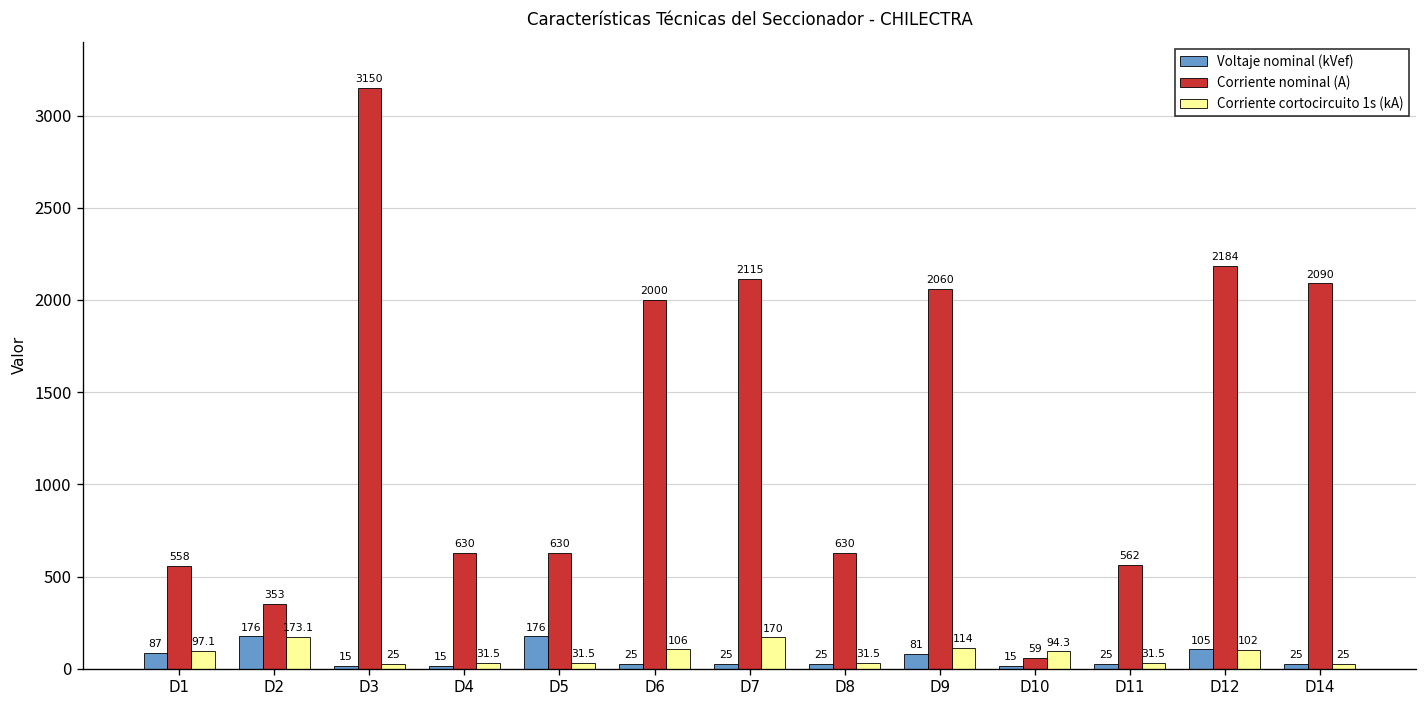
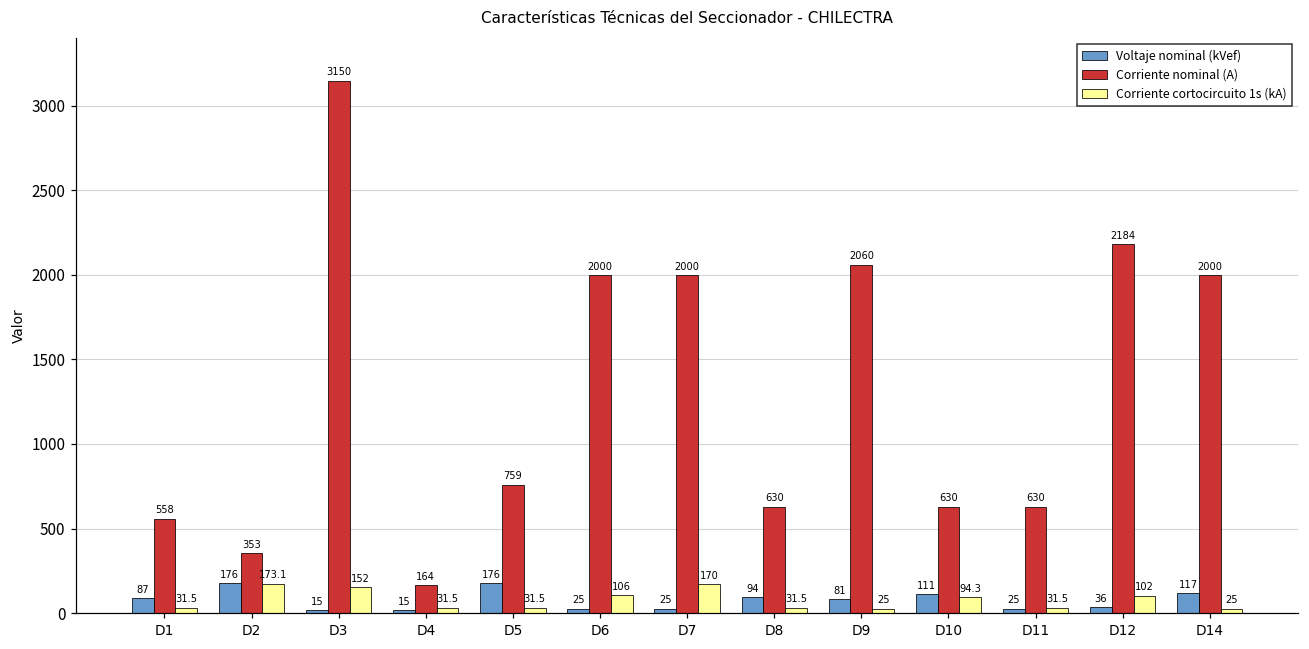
  {
    "Voltaje nominal (kVef)": {
      "D1": 87,
      "D2": 176,
      "D3": 15,
      "D4": 15,
      "D5": 176,
      "D6": 25,
      "D7": 25,
-     "D8": 25,
+     "D8": 94,
      "D9": 81,
-     "D10": 15,
+     "D10": 111,
      "D11": 25,
-     "D12": 105,
-     "D14": 25
+     "D12": 36,
+     "D14": 117
    },
    "Corriente nominal (A)": {
      "D1": 558,
      "D2": 353,
      "D3": 3150,
-     "D4": 630,
-     "D5": 630,
+     "D4": 164,
+     "D5": 759,
      "D6": 2000,
-     "D7": 2115,
+     "D7": 2000,
      "D8": 630,
      "D9": 2060,
-     "D10": 59,
-     "D11": 562,
+     "D10": 630,
+     "D11": 630,
      "D12": 2184,
-     "D14": 2090
+     "D14": 2000
    },
    "Corriente cortocircuito 1s (kA)": {
-     "D1": 97.1,
+     "D1": 31.5,
      "D2": 173.1,
-     "D3": 25,
+     "D3": 152,
      "D4": 31.5,
      "D5": 31.5,
      "D6": 106,
      "D7": 170,
      "D8": 31.5,
-     "D9": 114,
+     "D9": 25,
      "D10": 94.3,
      "D11": 31.5,
      "D12": 102,
      "D14": 25
    }
  }
